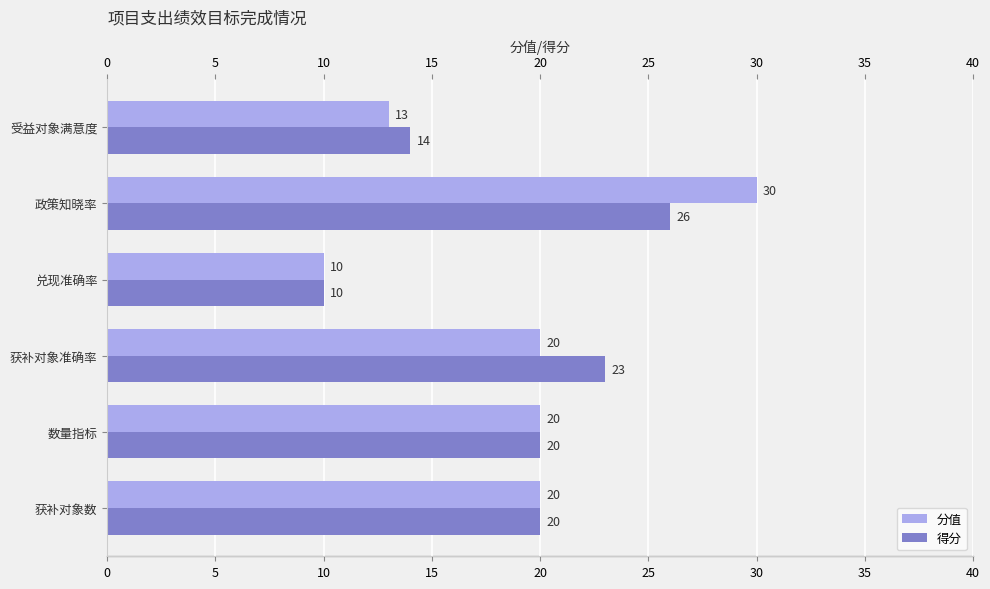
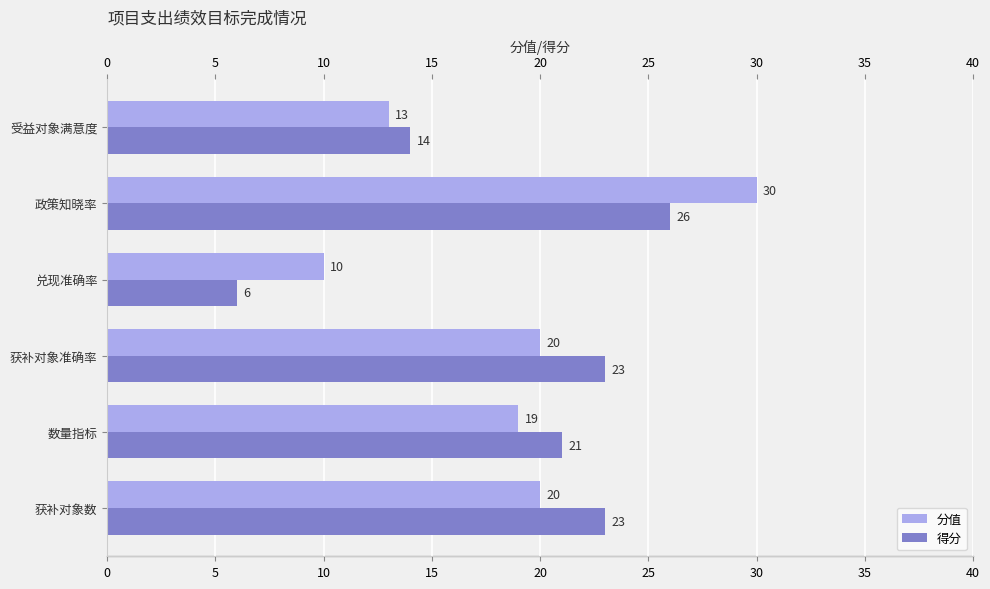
  {
    "分值": {
      "受益对象满意度": 13,
      "政策知晓率": 30,
      "兑现准确率": 10,
      "获补对象准确率": 20,
-     "数量指标": 20,
+     "数量指标": 19,
      "获补对象数": 20
    },
    "得分": {
      "受益对象满意度": 14,
      "政策知晓率": 26,
-     "兑现准确率": 10,
+     "兑现准确率": 6,
      "获补对象准确率": 23,
-     "数量指标": 20,
-     "获补对象数": 20
+     "数量指标": 21,
+     "获补对象数": 23
    }
  }
